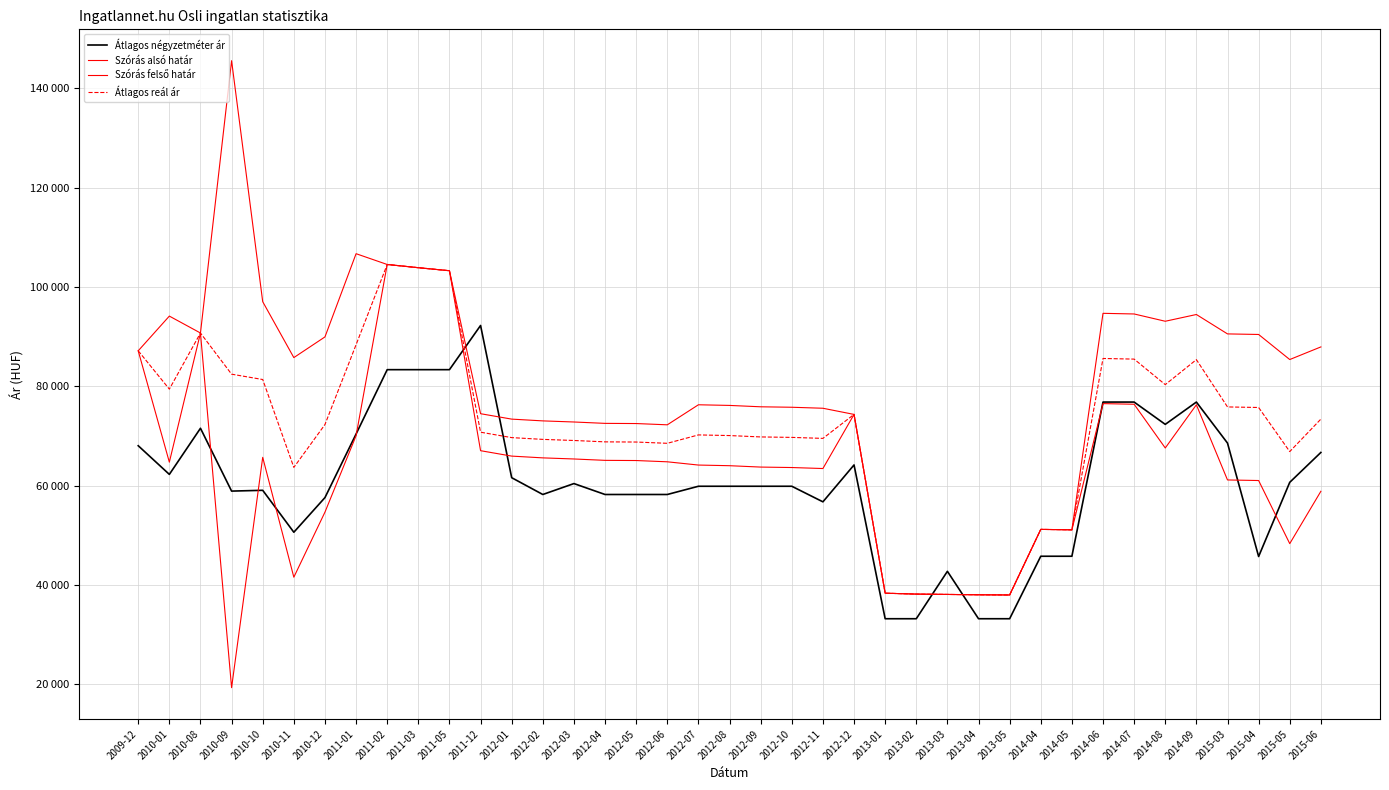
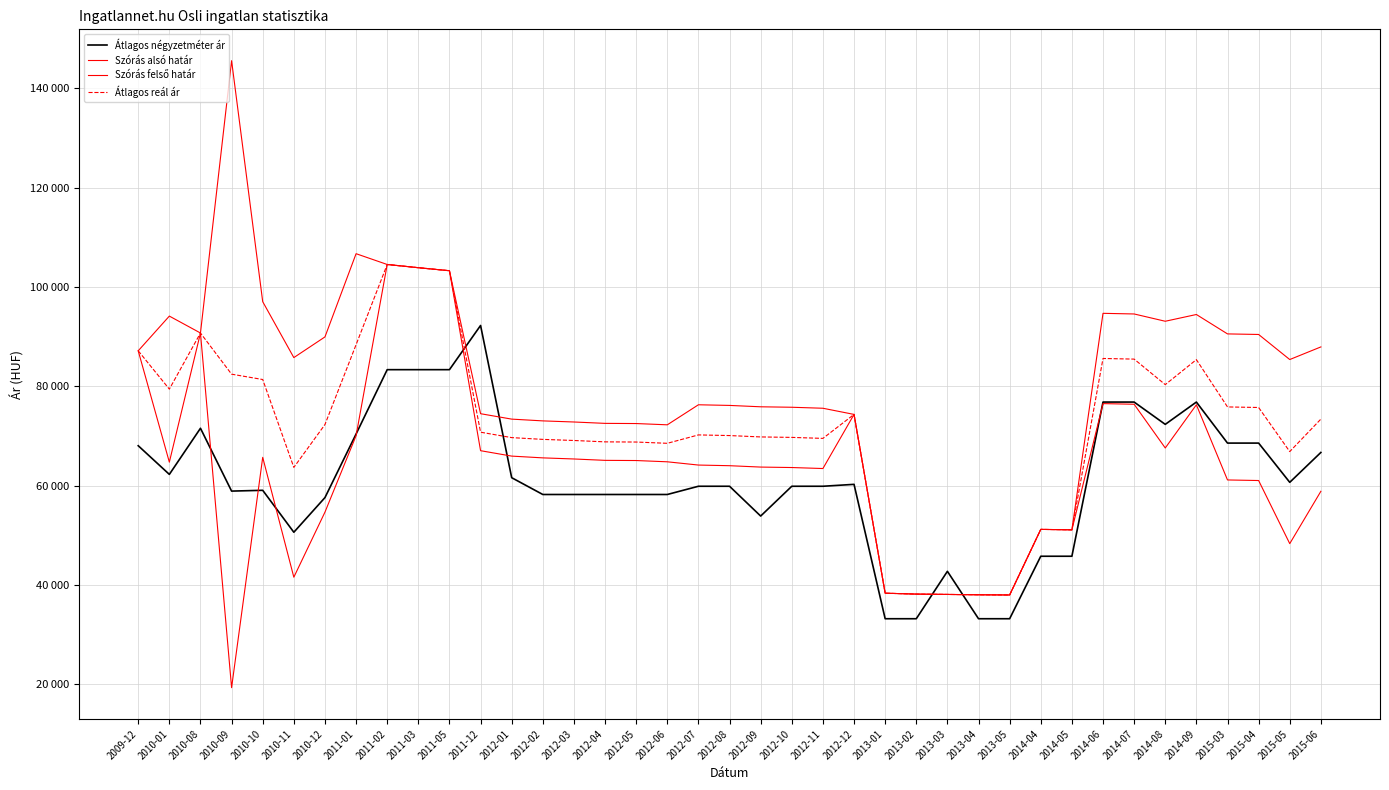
  {
    "Átlagos négyzetméter ár": {
      "2009-12": 68000,
      "2010-01": 62000,
      "2010-08": 72000,
      "2010-09": 59000,
      "2010-10": 59000,
      "2010-11": 51000,
      "2010-12": 58000,
      "2011-02": 83000,
      "2011-03": 83000,
      "2011-05": 83000,
      "2011-12": 92000,
      "2012-01": 62000,
      "2012-02": 58000,
-     "2012-03": 60000,
+     "2012-03": 58000,
      "2012-04": 58000,
      "2012-05": 58000,
      "2012-06": 58000,
      "2012-07": 60000,
      "2012-08": 60000,
-     "2012-09": 60000,
+     "2012-09": 54000,
      "2012-10": 60000,
-     "2012-11": 57000,
-     "2012-12": 64000,
+     "2012-11": 60000,
+     "2012-12": 60000,
      "2013-01": 33000,
      "2013-02": 33000,
      "2013-03": 43000,
      "2013-04": 33000,
      "2013-05": 33000,
      "2014-04": 46000,
      "2014-05": 46000,
      "2014-08": 72000,
      "2014-09": 77000,
      "2015-03": 69000,
-     "2015-04": 46000,
+     "2015-04": 69000,
      "2015-05": 61000,
      "2015-06": 67000
    }
  }
